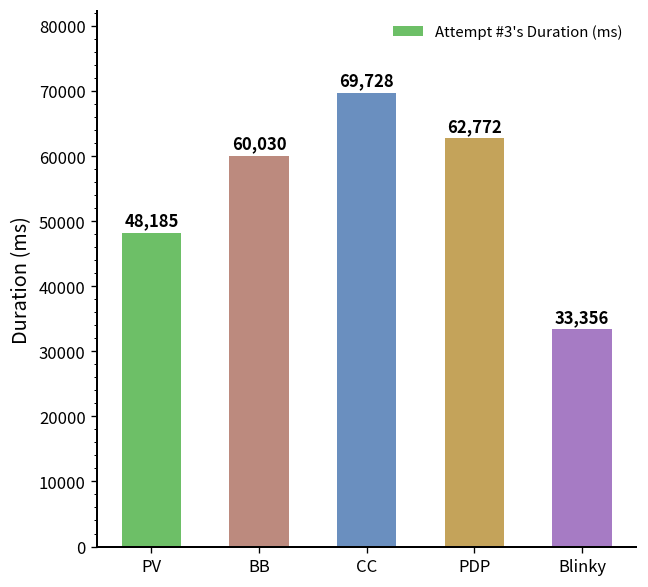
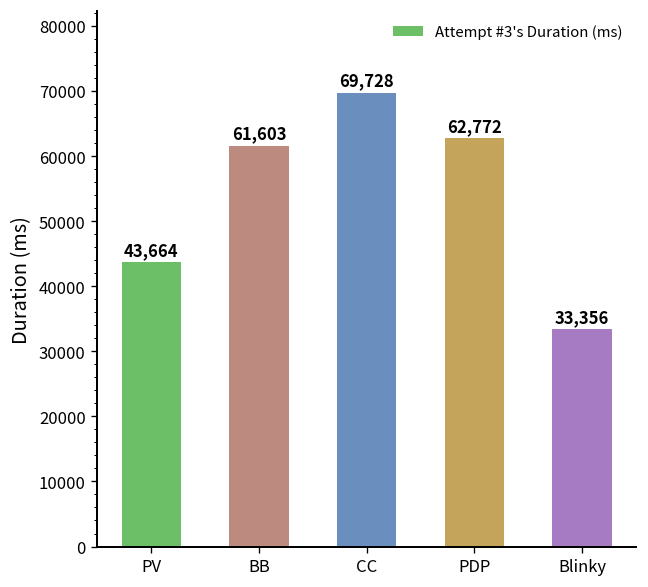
  {
-   "PV": "48,185",
-   "BB": "60,030",
+   "PV": "43,664",
+   "BB": "61,603",
    "CC": "69,728",
    "PDP": "62,772",
    "Blinky": "33,356"
  }
